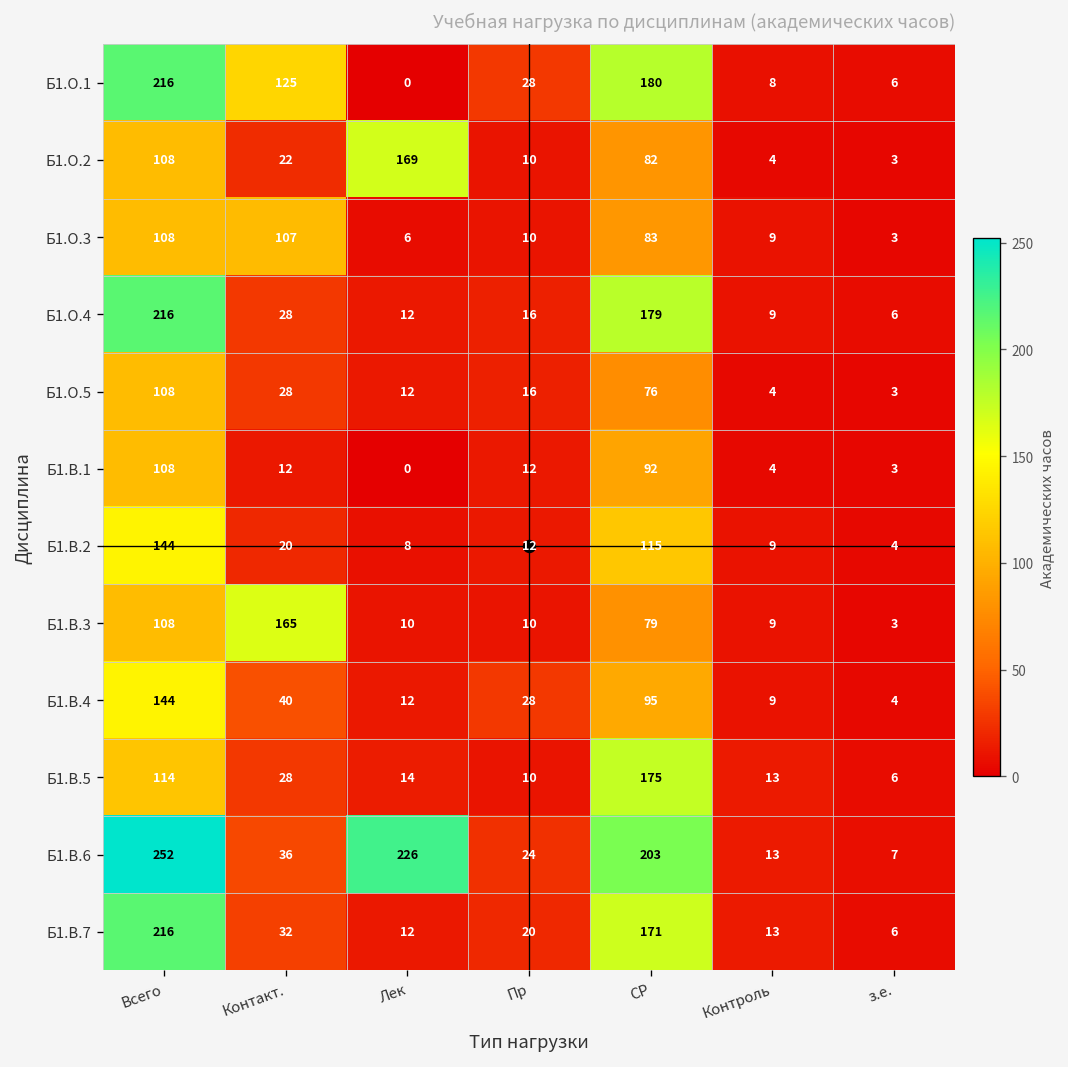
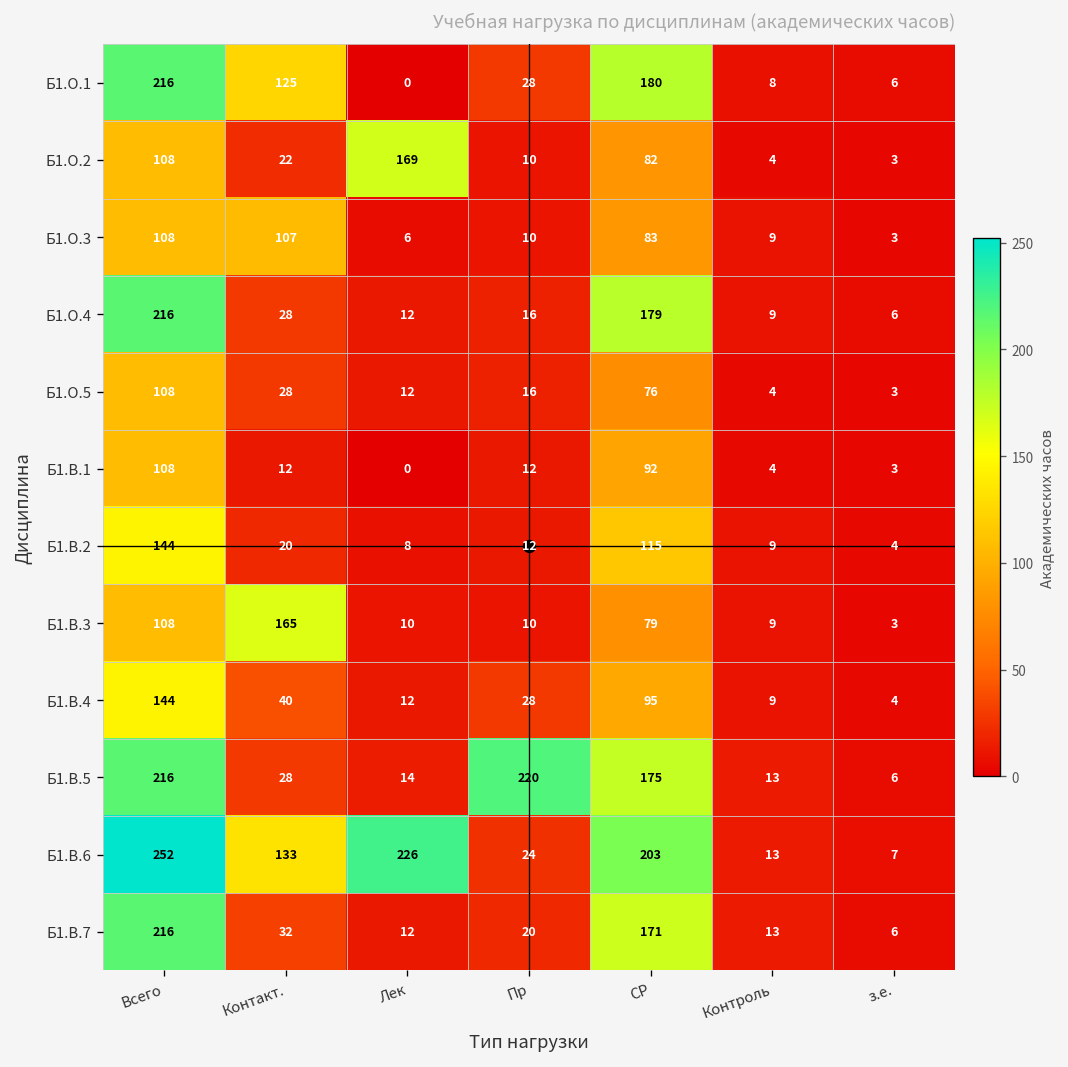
  {
    "Б1.О.1": {
      "Всего": 216,
      "Контакт.": 125,
      "Лек": 0,
      "Пр": 28,
      "СР": 180,
      "Контроль": 8,
      "з.е.": 6
    },
    "Б1.О.2": {
      "Всего": 108,
      "Контакт.": 22,
      "Лек": 169,
      "Пр": 10,
      "СР": 82,
      "Контроль": 4,
      "з.е.": 3
    },
    "Б1.О.3": {
      "Всего": 108,
      "Контакт.": 107,
      "Лек": 6,
      "Пр": 10,
      "СР": 83,
      "Контроль": 9,
      "з.е.": 3
    },
    "Б1.О.4": {
      "Всего": 216,
      "Контакт.": 28,
      "Лек": 12,
      "Пр": 16,
      "СР": 179,
      "Контроль": 9,
      "з.е.": 6
    },
    "Б1.О.5": {
      "Всего": 108,
      "Контакт.": 28,
      "Лек": 12,
      "Пр": 16,
      "СР": 76,
      "Контроль": 4,
      "з.е.": 3
    },
    "Б1.В.1": {
      "Всего": 108,
      "Контакт.": 12,
      "Лек": 0,
      "Пр": 12,
      "СР": 92,
      "Контроль": 4,
      "з.е.": 3
    },
    "Б1.В.2": {
      "Всего": 144,
      "Контакт.": 20,
      "Лек": 8,
      "СР": 115,
      "Контроль": 9,
      "з.е.": 4
    },
    "Б1.В.3": {
      "Всего": 108,
      "Контакт.": 165,
      "Лек": 10,
      "Пр": 10,
      "СР": 79,
      "Контроль": 9,
      "з.е.": 3
    },
    "Б1.В.4": {
      "Всего": 144,
      "Контакт.": 40,
      "Лек": 12,
      "Пр": 28,
      "СР": 95,
      "Контроль": 9,
      "з.е.": 4
    },
    "Б1.В.5": {
-     "Всего": 114,
+     "Всего": 216,
      "Контакт.": 28,
      "Лек": 14,
-     "Пр": 10,
+     "Пр": 220,
      "СР": 175,
      "Контроль": 13,
      "з.е.": 6
    },
    "Б1.В.6": {
      "Всего": 252,
-     "Контакт.": 36,
+     "Контакт.": 133,
      "Лек": 226,
      "Пр": 24,
      "СР": 203,
      "Контроль": 13,
      "з.е.": 7
    },
    "Б1.В.7": {
      "Всего": 216,
      "Контакт.": 32,
      "Лек": 12,
      "Пр": 20,
      "СР": 171,
      "Контроль": 13,
      "з.е.": 6
    }
  }
